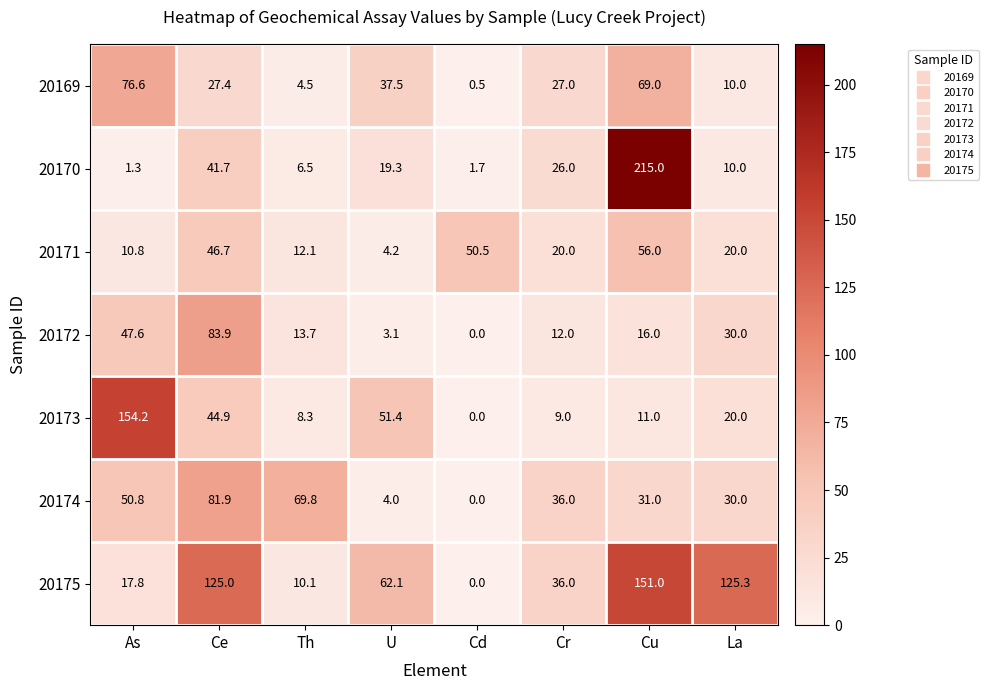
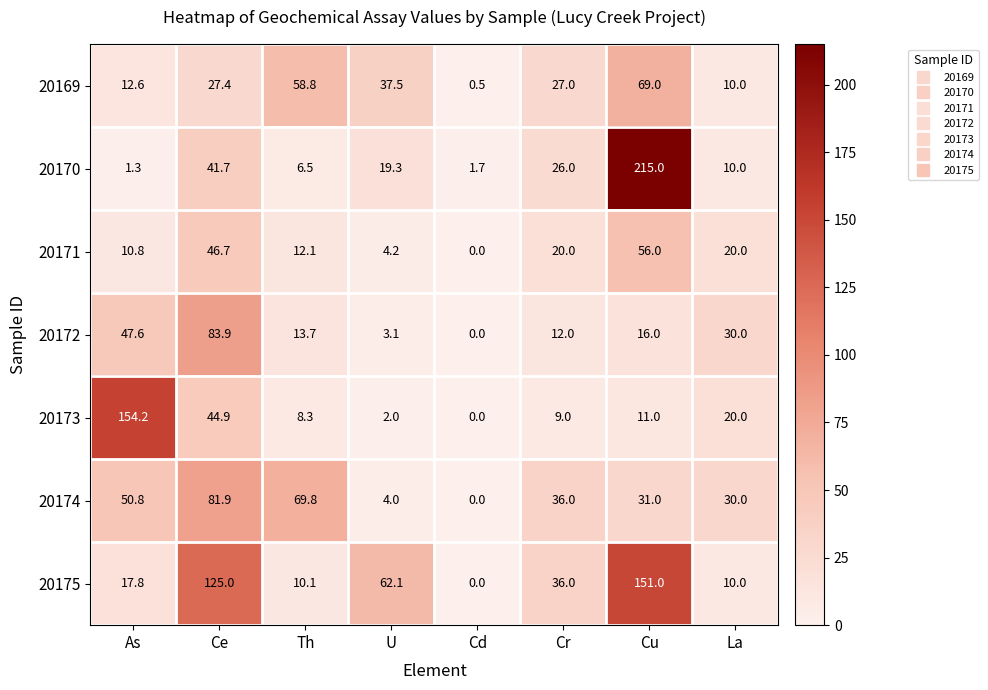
  {
    "20169": {
-     "As": 76.6,
+     "As": 12.6,
      "Ce": 27.4,
-     "Th": 4.5,
+     "Th": 58.8,
      "U": 37.5,
      "Cd": 0.5,
      "Cr": 27.0,
      "Cu": 69.0,
      "La": 10.0
    },
    "20170": {
      "As": 1.3,
      "Ce": 41.7,
      "Th": 6.5,
      "U": 19.3,
      "Cd": 1.7,
      "Cr": 26.0,
      "Cu": 215.0,
      "La": 10.0
    },
    "20171": {
      "As": 10.8,
      "Ce": 46.7,
      "Th": 12.1,
      "U": 4.2,
-     "Cd": 50.5,
+     "Cd": 0.0,
      "Cr": 20.0,
      "Cu": 56.0,
      "La": 20.0
    },
    "20172": {
      "As": 47.6,
      "Ce": 83.9,
      "Th": 13.7,
      "U": 3.1,
      "Cd": 0.0,
      "Cr": 12.0,
      "Cu": 16.0,
      "La": 30.0
    },
    "20173": {
      "As": 154.2,
      "Ce": 44.9,
      "Th": 8.3,
-     "U": 51.4,
+     "U": 2.0,
      "Cd": 0.0,
      "Cr": 9.0,
      "Cu": 11.0,
      "La": 20.0
    },
    "20174": {
      "As": 50.8,
      "Ce": 81.9,
      "Th": 69.8,
      "U": 4.0,
      "Cd": 0.0,
      "Cr": 36.0,
      "Cu": 31.0,
      "La": 30.0
    },
    "20175": {
      "As": 17.8,
      "Ce": 125.0,
      "Th": 10.1,
      "U": 62.1,
      "Cd": 0.0,
      "Cr": 36.0,
      "Cu": 151.0,
-     "La": 125.3
+     "La": 10.0
    }
  }
